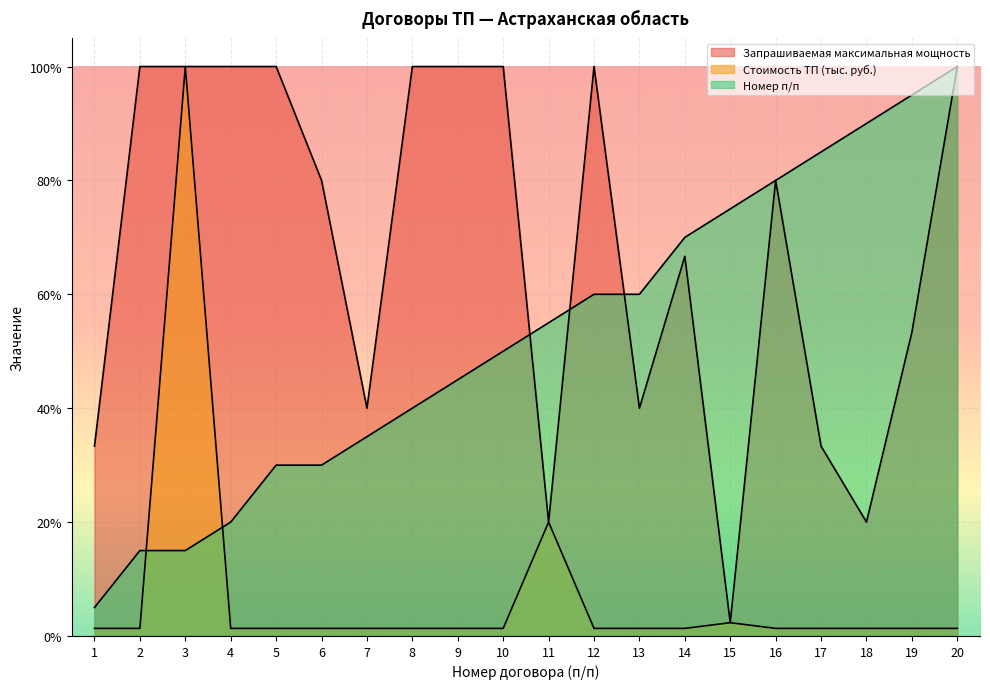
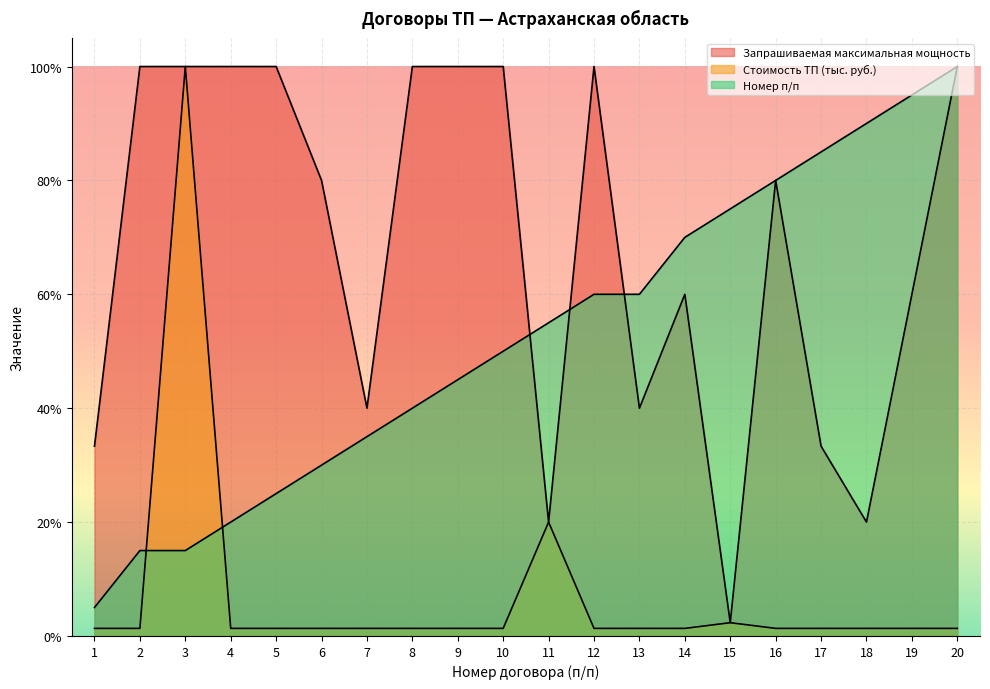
  {
    "Запрашиваемая максимальная мощность": {
      "1": "33%",
      "2": "100%",
      "4": "100%",
      "5": "100%",
      "6": "80%",
      "7": "40%",
      "8": "100%",
      "9": "100%",
      "10": "100%",
      "12": "100%",
      "13": "40%",
-     "14": "67%",
+     "14": "60%",
      "17": "33%",
      "18": "20%",
-     "19": "53%"
+     "19": "60%"
    },
    "Стоимость ТП (тыс. руб.)": {
      "1": "1%",
      "2": "1%",
      "4": "1%",
      "5": "1%",
      "6": "1%",
      "7": "1%",
      "8": "1%",
      "9": "1%",
      "10": "1%",
      "12": "1%",
      "13": "1%",
      "14": "1%",
      "16": "1%",
      "17": "1%",
      "18": "1%",
      "19": "1%",
      "20": "1%"
    },
    "Номер п/п": {
      "1": "5%",
      "2": "15%",
      "3": "15%",
      "4": "20%",
-     "5": "30%",
+     "5": "25%",
      "6": "30%",
      "7": "35%",
      "8": "40%",
      "9": "45%",
      "10": "50%",
      "11": "55%",
      "12": "60%",
      "13": "60%",
      "14": "70%",
      "15": "75%",
      "17": "85%",
      "18": "90%"
    }
  }
